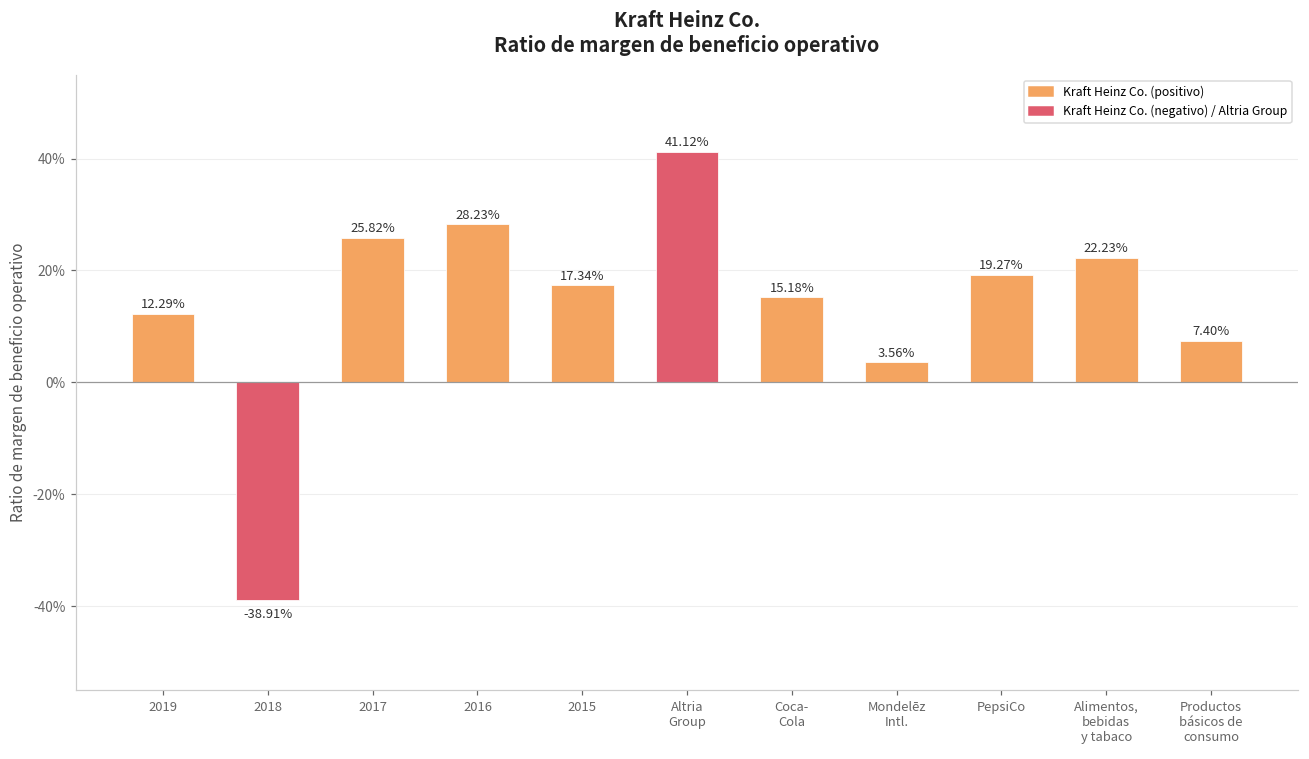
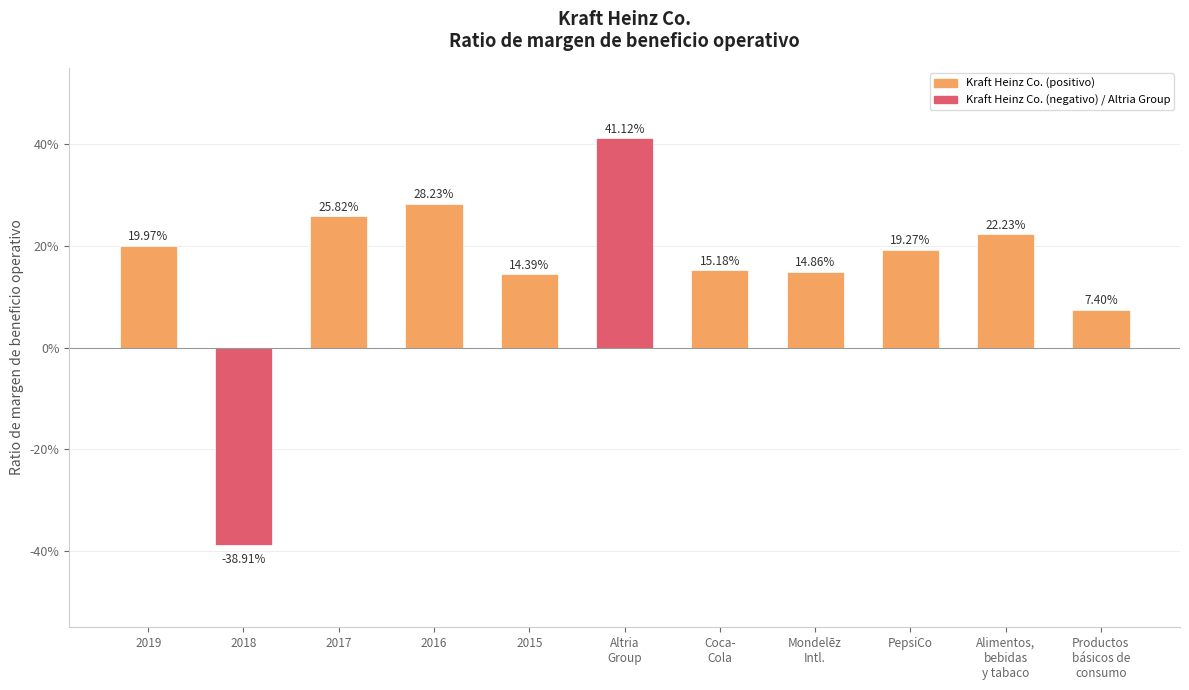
  {
-   "2019": "12.29%",
+   "2019": "19.97%",
    "2018": "-38.91%",
    "2017": "25.82%",
    "2016": "28.23%",
-   "2015": "17.34%",
+   "2015": "14.39%",
    "Altria Group": "41.12%",
    "Coca- Cola": "15.18%",
-   "Mondelēz Intl.": "3.56%",
+   "Mondelēz Intl.": "14.86%",
    "PepsiCo": "19.27%",
    "Alimentos, bebidas y tabaco": "22.23%",
    "Productos básicos de consumo": "7.40%"
  }
